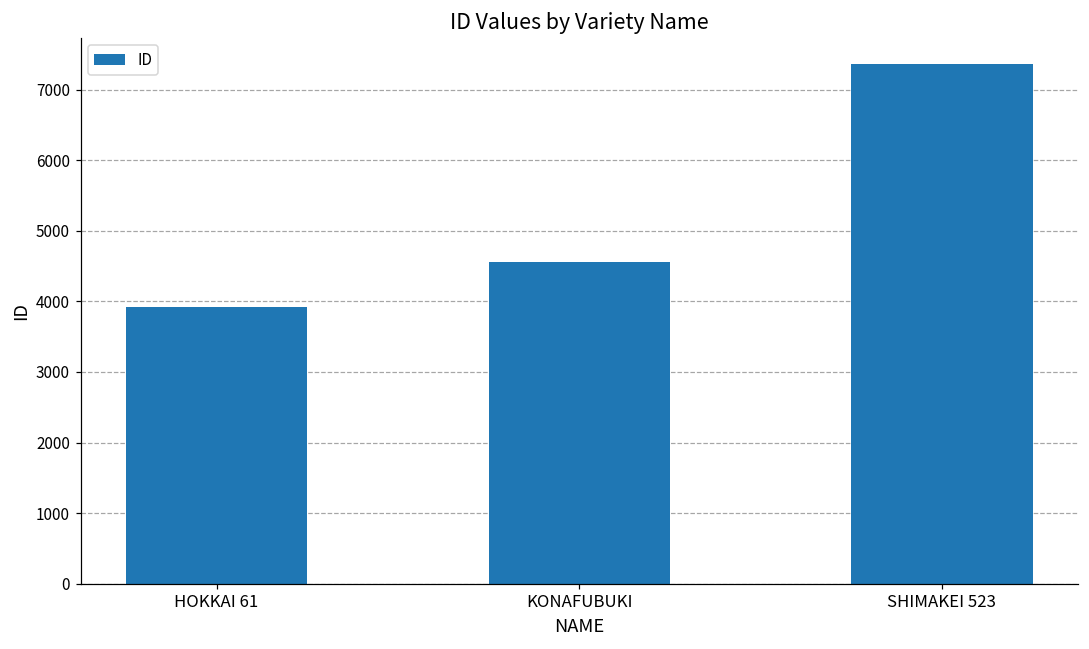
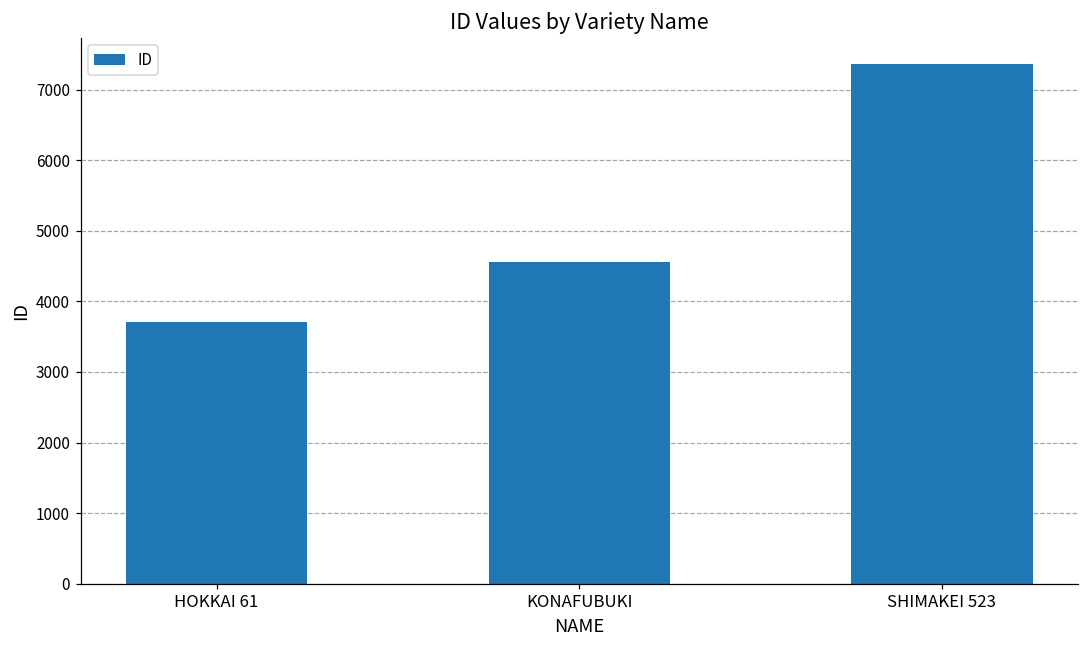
  {
-   "HOKKAI 61": 3900,
+   "HOKKAI 61": 3700,
    "KONAFUBUKI": 4600,
    "SHIMAKEI 523": 7400
  }
